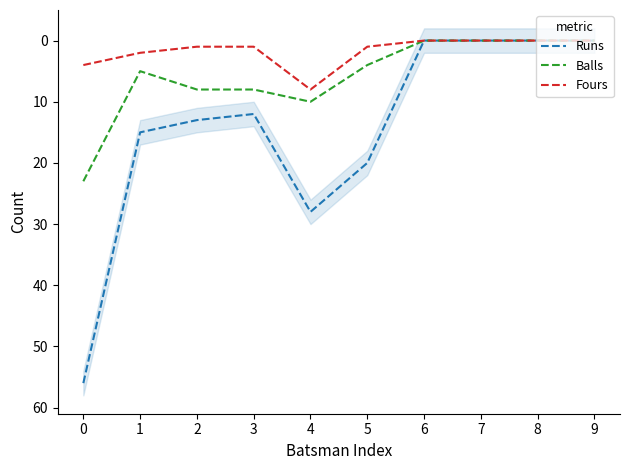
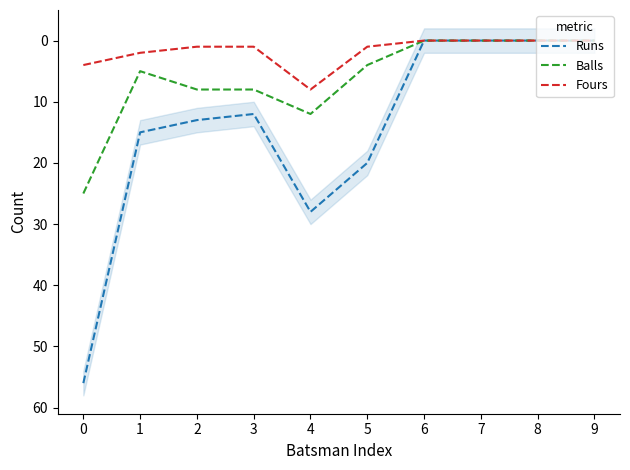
  {
    "Balls": {
-     "0": 23,
+     "0": 25,
      "1": 5,
      "2": 8,
      "3": 8,
-     "4": 10,
+     "4": 12,
      "5": 4
    },
    "Fours": {
      "0": 4,
      "1": 2,
      "2": 1,
      "3": 1,
      "4": 8,
      "5": 1
    }
  }
